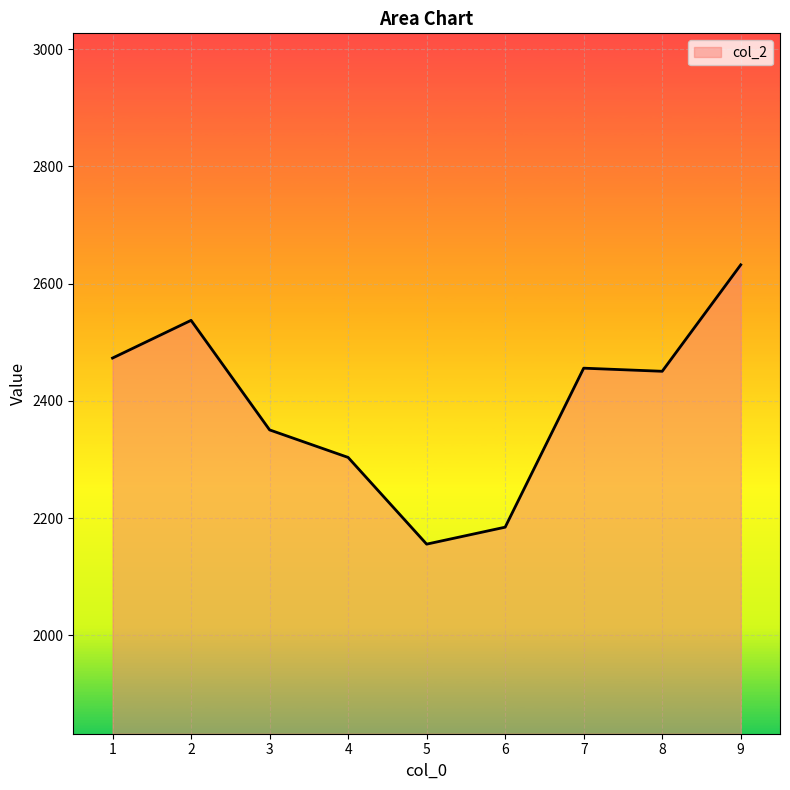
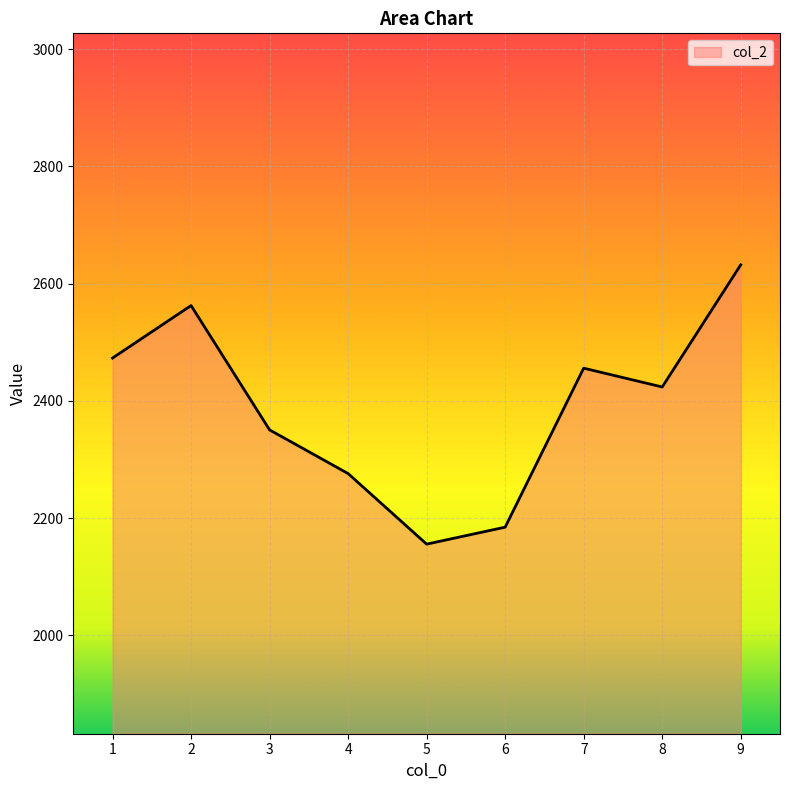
  {
    "1": 2470,
-   "2": 2540,
+   "2": 2560,
    "3": 2350,
-   "4": 2300,
+   "4": 2280,
    "5": 2160,
    "6": 2180,
    "7": 2460,
-   "8": 2450,
+   "8": 2420,
    "9": 2630
  }
